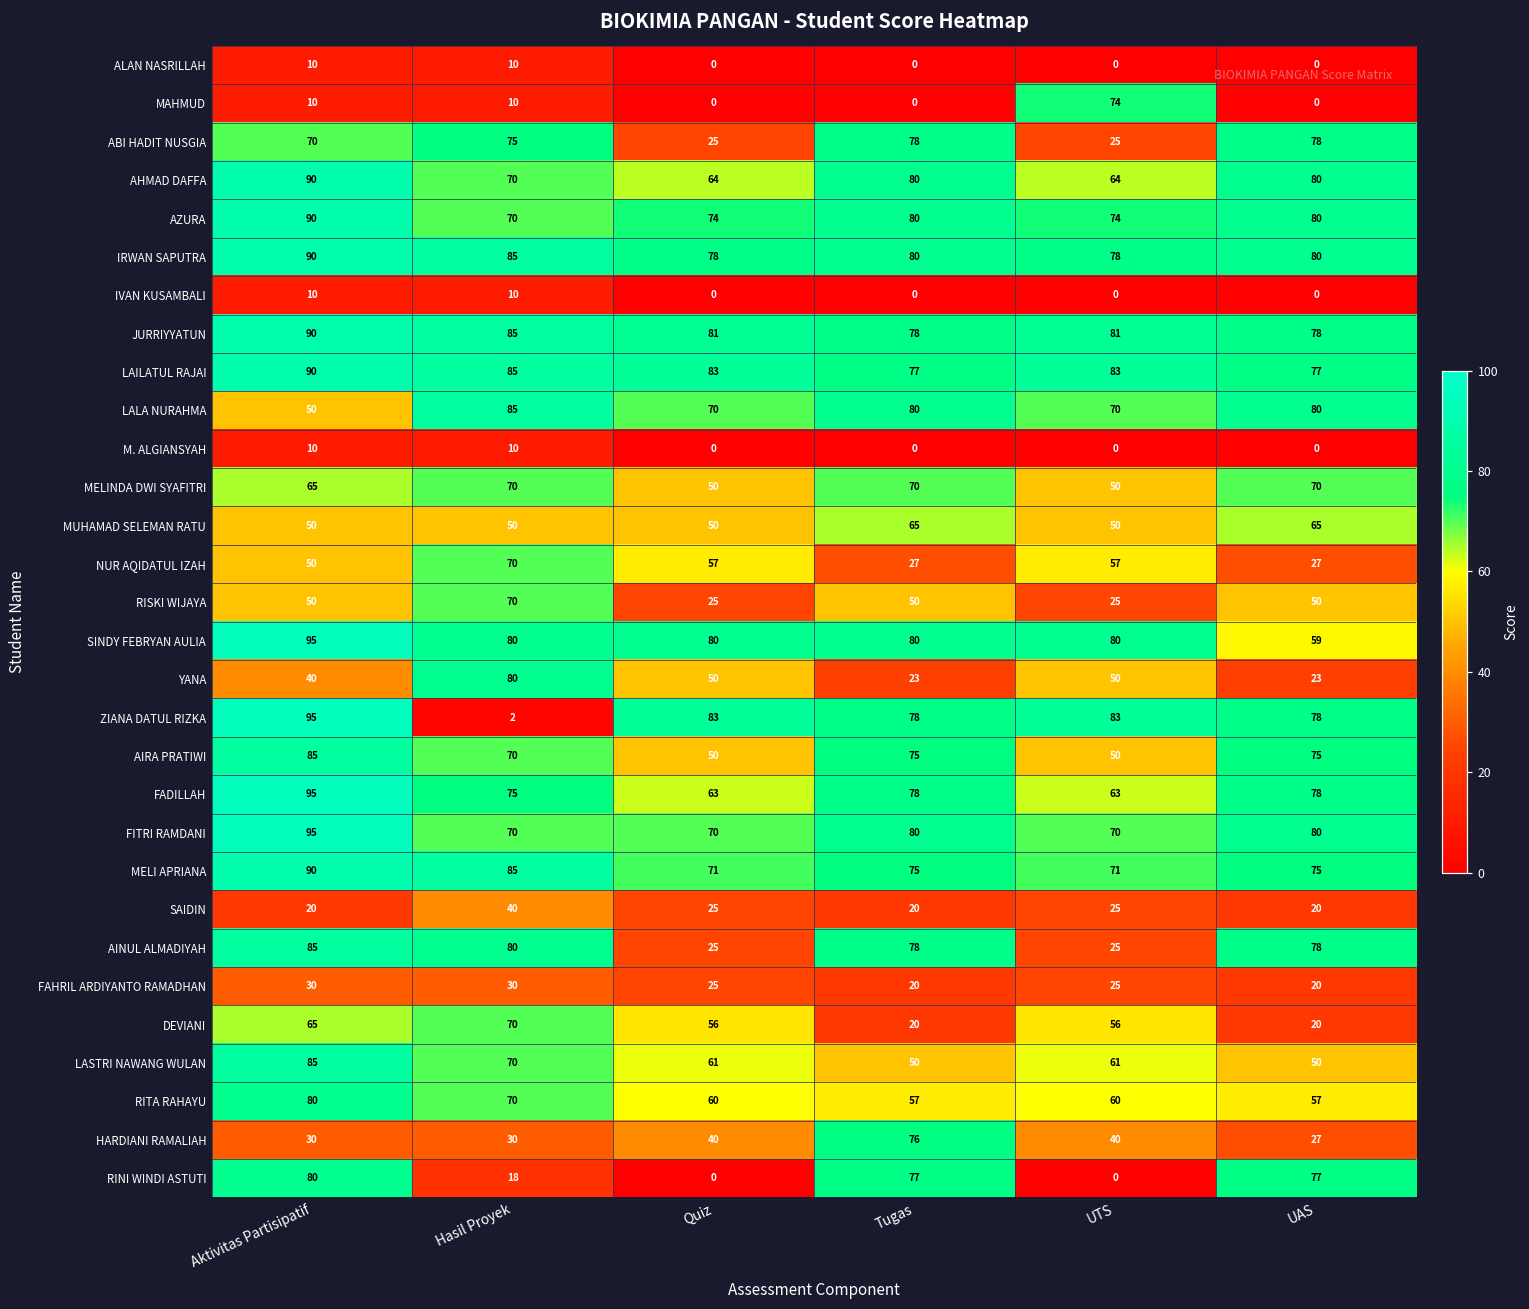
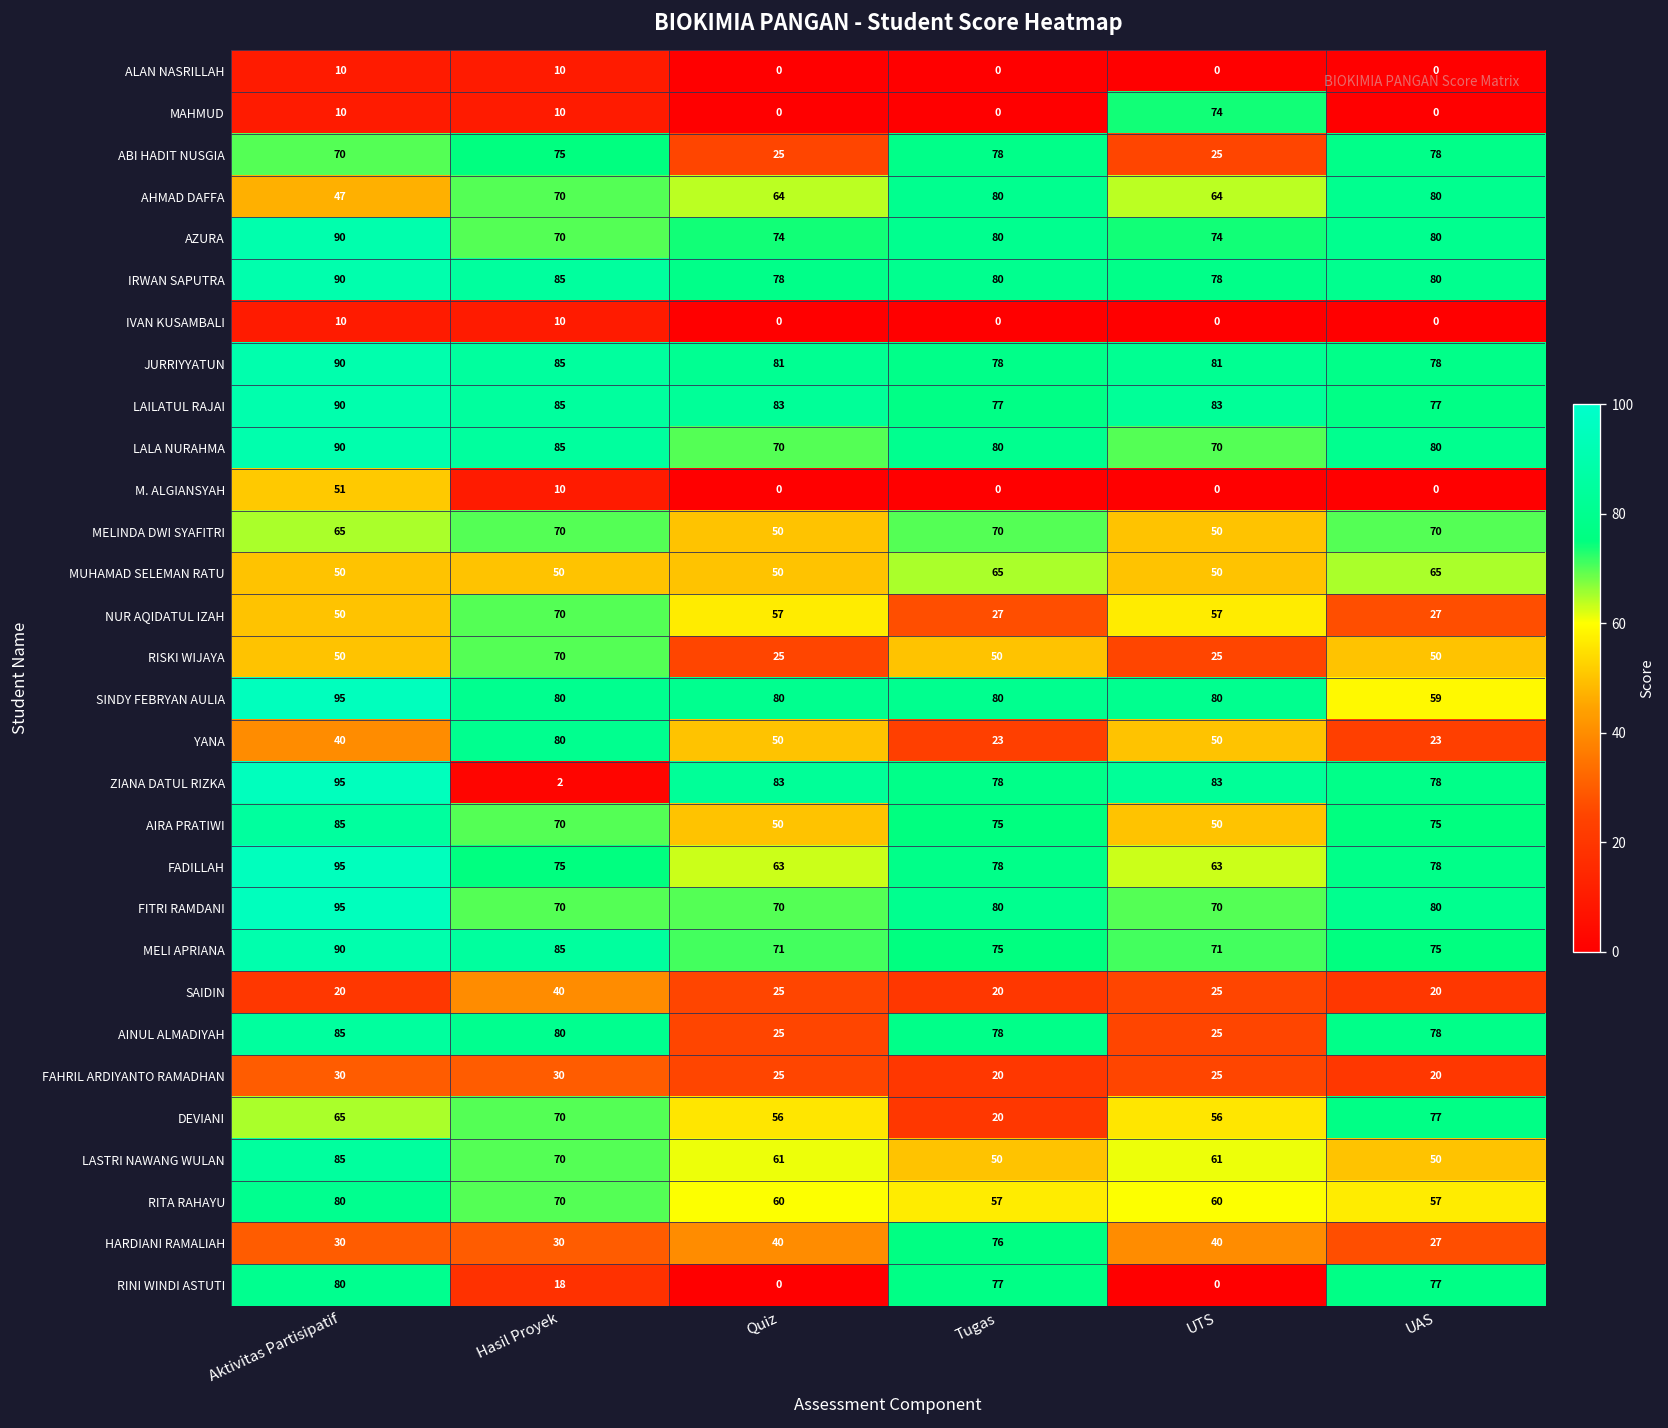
  {
    "ALAN NASRILLAH": {
      "Aktivitas Partisipatif": 10,
      "Hasil Proyek": 10,
      "Quiz": 0,
      "Tugas": 0,
      "UTS": 0
    },
    "MAHMUD": {
      "Aktivitas Partisipatif": 10,
      "Hasil Proyek": 10,
      "Quiz": 0,
      "Tugas": 0,
      "UTS": 74,
      "UAS": 0
    },
    "ABI HADIT NUSGIA": {
      "Aktivitas Partisipatif": 70,
      "Hasil Proyek": 75,
      "Quiz": 25,
      "Tugas": 78,
      "UTS": 25,
      "UAS": 78
    },
    "AHMAD DAFFA": {
-     "Aktivitas Partisipatif": 90,
+     "Aktivitas Partisipatif": 47,
      "Hasil Proyek": 70,
      "Quiz": 64,
      "Tugas": 80,
      "UTS": 64,
      "UAS": 80
    },
    "AZURA": {
      "Aktivitas Partisipatif": 90,
      "Hasil Proyek": 70,
      "Quiz": 74,
      "Tugas": 80,
      "UTS": 74,
      "UAS": 80
    },
    "IRWAN SAPUTRA": {
      "Aktivitas Partisipatif": 90,
      "Hasil Proyek": 85,
      "Quiz": 78,
      "Tugas": 80,
      "UTS": 78,
      "UAS": 80
    },
    "IVAN KUSAMBALI": {
      "Aktivitas Partisipatif": 10,
      "Hasil Proyek": 10,
      "Quiz": 0,
      "Tugas": 0,
      "UTS": 0,
      "UAS": 0
    },
    "JURRIYYATUN": {
      "Aktivitas Partisipatif": 90,
      "Hasil Proyek": 85,
      "Quiz": 81,
      "Tugas": 78,
      "UTS": 81,
      "UAS": 78
    },
    "LAILATUL RAJAI": {
      "Aktivitas Partisipatif": 90,
      "Hasil Proyek": 85,
      "Quiz": 83,
      "Tugas": 77,
      "UTS": 83,
      "UAS": 77
    },
    "LALA NURAHMA": {
-     "Aktivitas Partisipatif": 50,
+     "Aktivitas Partisipatif": 90,
      "Hasil Proyek": 85,
      "Quiz": 70,
      "Tugas": 80,
      "UTS": 70,
      "UAS": 80
    },
    "M. ALGIANSYAH": {
-     "Aktivitas Partisipatif": 10,
+     "Aktivitas Partisipatif": 51,
      "Hasil Proyek": 10,
      "Quiz": 0,
      "Tugas": 0,
      "UTS": 0,
      "UAS": 0
    },
    "MELINDA DWI SYAFITRI": {
      "Aktivitas Partisipatif": 65,
      "Hasil Proyek": 70,
      "Quiz": 50,
      "Tugas": 70,
      "UTS": 50,
      "UAS": 70
    },
    "MUHAMAD SELEMAN RATU": {
      "Aktivitas Partisipatif": 50,
      "Hasil Proyek": 50,
      "Quiz": 50,
      "Tugas": 65,
      "UTS": 50,
      "UAS": 65
    },
    "NUR AQIDATUL IZAH": {
      "Aktivitas Partisipatif": 50,
      "Hasil Proyek": 70,
      "Quiz": 57,
      "Tugas": 27,
      "UTS": 57,
      "UAS": 27
    },
    "RISKI WIJAYA": {
      "Aktivitas Partisipatif": 50,
      "Hasil Proyek": 70,
      "Quiz": 25,
      "Tugas": 50,
      "UTS": 25,
      "UAS": 50
    },
    "SINDY FEBRYAN AULIA": {
      "Aktivitas Partisipatif": 95,
      "Hasil Proyek": 80,
      "Quiz": 80,
      "Tugas": 80,
      "UTS": 80,
      "UAS": 59
    },
    "YANA": {
      "Aktivitas Partisipatif": 40,
      "Hasil Proyek": 80,
      "Quiz": 50,
      "Tugas": 23,
      "UTS": 50,
      "UAS": 23
    },
    "ZIANA DATUL RIZKA": {
      "Aktivitas Partisipatif": 95,
      "Hasil Proyek": 2,
      "Quiz": 83,
      "Tugas": 78,
      "UTS": 83,
      "UAS": 78
    },
    "AIRA PRATIWI": {
      "Aktivitas Partisipatif": 85,
      "Hasil Proyek": 70,
      "Quiz": 50,
      "Tugas": 75,
      "UTS": 50,
      "UAS": 75
    },
    "FADILLAH": {
      "Aktivitas Partisipatif": 95,
      "Hasil Proyek": 75,
      "Quiz": 63,
      "Tugas": 78,
      "UTS": 63,
      "UAS": 78
    },
    "FITRI RAMDANI": {
      "Aktivitas Partisipatif": 95,
      "Hasil Proyek": 70,
      "Quiz": 70,
      "Tugas": 80,
      "UTS": 70,
      "UAS": 80
    },
    "MELI APRIANA": {
      "Aktivitas Partisipatif": 90,
      "Hasil Proyek": 85,
      "Quiz": 71,
      "Tugas": 75,
      "UTS": 71,
      "UAS": 75
    },
    "SAIDIN": {
      "Aktivitas Partisipatif": 20,
      "Hasil Proyek": 40,
      "Quiz": 25,
      "Tugas": 20,
      "UTS": 25,
      "UAS": 20
    },
    "AINUL ALMADIYAH": {
      "Aktivitas Partisipatif": 85,
      "Hasil Proyek": 80,
      "Quiz": 25,
      "Tugas": 78,
      "UTS": 25,
      "UAS": 78
    },
    "FAHRIL ARDIYANTO RAMADHAN": {
      "Aktivitas Partisipatif": 30,
      "Hasil Proyek": 30,
      "Quiz": 25,
      "Tugas": 20,
      "UTS": 25,
      "UAS": 20
    },
    "DEVIANI": {
      "Aktivitas Partisipatif": 65,
      "Hasil Proyek": 70,
      "Quiz": 56,
      "Tugas": 20,
      "UTS": 56,
-     "UAS": 20
+     "UAS": 77
    },
    "LASTRI NAWANG WULAN": {
      "Aktivitas Partisipatif": 85,
      "Hasil Proyek": 70,
      "Quiz": 61,
      "Tugas": 50,
      "UTS": 61,
      "UAS": 50
    },
    "RITA RAHAYU": {
      "Aktivitas Partisipatif": 80,
      "Hasil Proyek": 70,
      "Quiz": 60,
      "Tugas": 57,
      "UTS": 60,
      "UAS": 57
    },
    "HARDIANI RAMALIAH": {
      "Aktivitas Partisipatif": 30,
      "Hasil Proyek": 30,
      "Quiz": 40,
      "Tugas": 76,
      "UTS": 40,
      "UAS": 27
    },
    "RINI WINDI ASTUTI": {
      "Aktivitas Partisipatif": 80,
      "Hasil Proyek": 18,
      "Quiz": 0,
      "Tugas": 77,
      "UTS": 0,
      "UAS": 77
    }
  }
